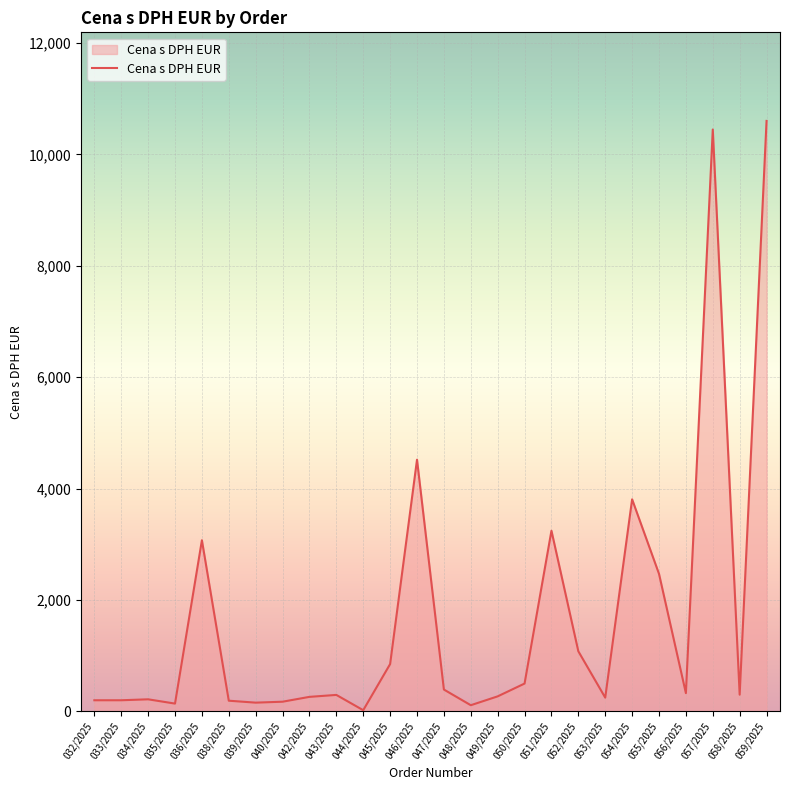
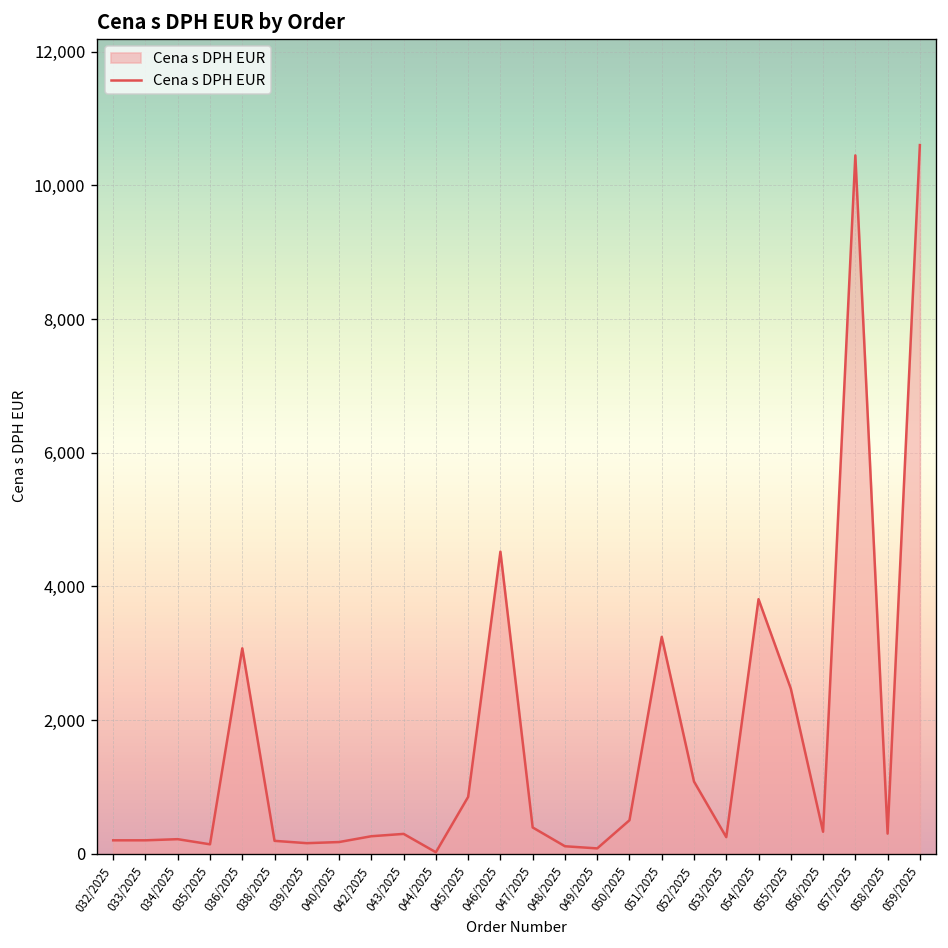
  {
    "032/2025": "200",
    "033/2025": "200",
    "034/2025": "200",
    "035/2025": "100",
    "036/2025": "3,100",
    "038/2025": "200",
    "039/2025": "200",
    "040/2025": "200",
    "042/2025": "300",
    "043/2025": "300",
    "044/2025": "0",
    "045/2025": "900",
    "046/2025": "4,500",
    "047/2025": "400",
    "048/2025": "100",
-   "049/2025": "300",
+   "049/2025": "100",
    "050/2025": "500",
    "051/2025": "3,200",
    "052/2025": "1,100",
    "053/2025": "200",
    "054/2025": "3,800",
    "055/2025": "2,500",
    "056/2025": "300",
    "057/2025": "10,400",
    "058/2025": "300",
    "059/2025": "10,600"
  }
